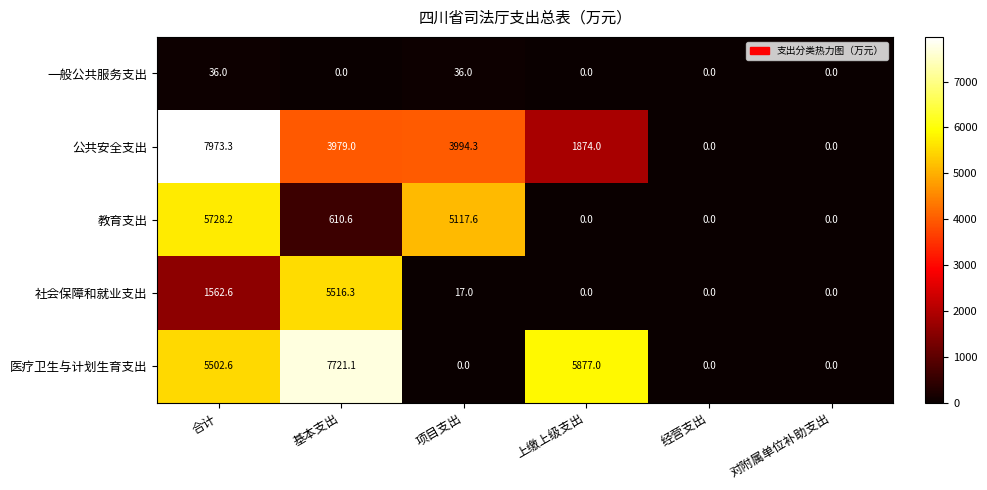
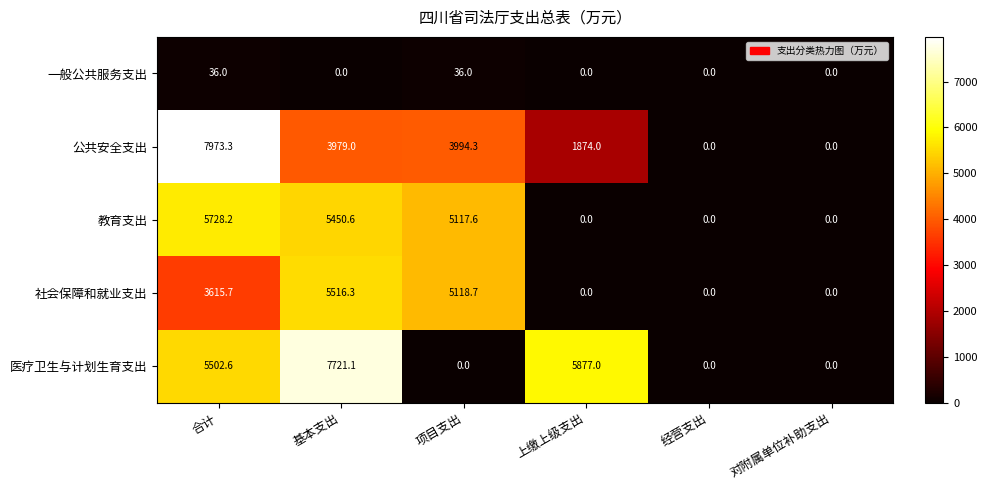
  {
    "一般公共服务支出": {
      "合计": 36.0,
      "基本支出": 0.0,
      "项目支出": 36.0,
      "上缴上级支出": 0.0,
      "经营支出": 0.0,
      "对附属单位补助支出": 0.0
    },
    "公共安全支出": {
      "合计": 7973.3,
      "基本支出": 3979.0,
      "项目支出": 3994.3,
      "上缴上级支出": 1874.0,
      "经营支出": 0.0,
      "对附属单位补助支出": 0.0
    },
    "教育支出": {
      "合计": 5728.2,
-     "基本支出": 610.6,
+     "基本支出": 5450.6,
      "项目支出": 5117.6,
      "上缴上级支出": 0.0,
      "经营支出": 0.0,
      "对附属单位补助支出": 0.0
    },
    "社会保障和就业支出": {
-     "合计": 1562.6,
+     "合计": 3615.7,
      "基本支出": 5516.3,
-     "项目支出": 17.0,
+     "项目支出": 5118.7,
      "上缴上级支出": 0.0,
      "经营支出": 0.0,
      "对附属单位补助支出": 0.0
    },
    "医疗卫生与计划生育支出": {
      "合计": 5502.6,
      "基本支出": 7721.1,
      "项目支出": 0.0,
      "上缴上级支出": 5877.0,
      "经营支出": 0.0,
      "对附属单位补助支出": 0.0
    }
  }
